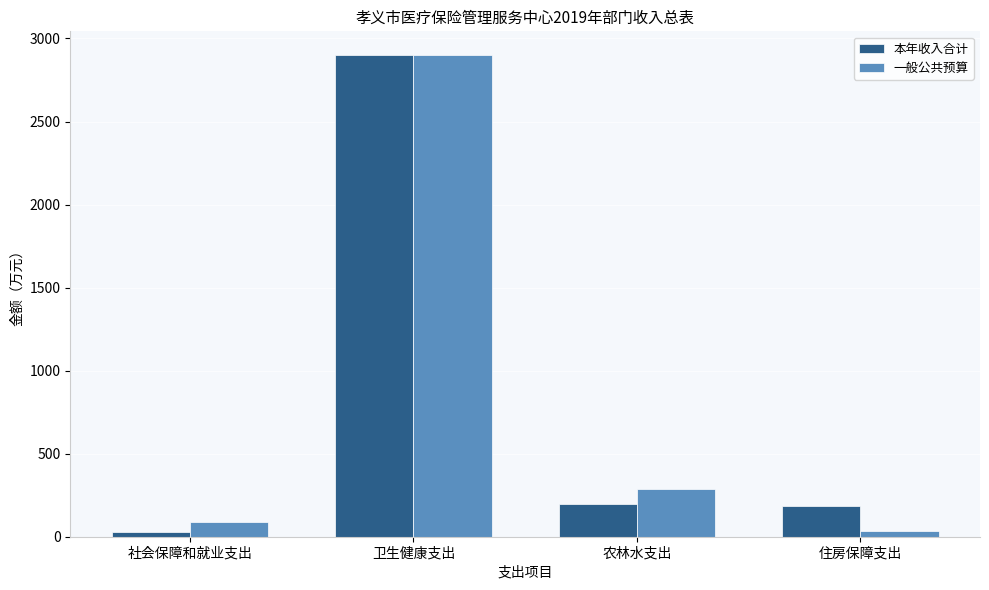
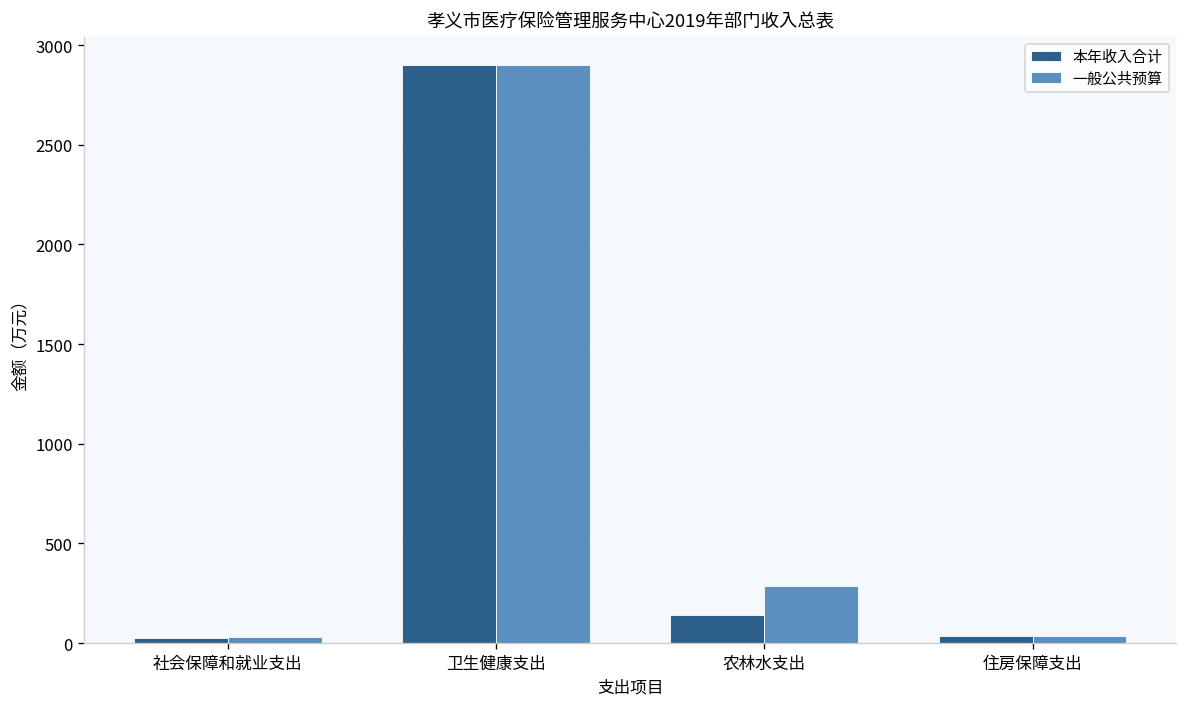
  {
    "本年收入合计": {
      "社会保障和就业支出": 30,
      "卫生健康支出": 2900,
-     "农林水支出": 200,
-     "住房保障支出": 190
+     "农林水支出": 140,
+     "住房保障支出": 40
    },
    "一般公共预算": {
-     "社会保障和就业支出": 90,
+     "社会保障和就业支出": 30,
      "卫生健康支出": 2900,
      "农林水支出": 290,
      "住房保障支出": 40
    }
  }
